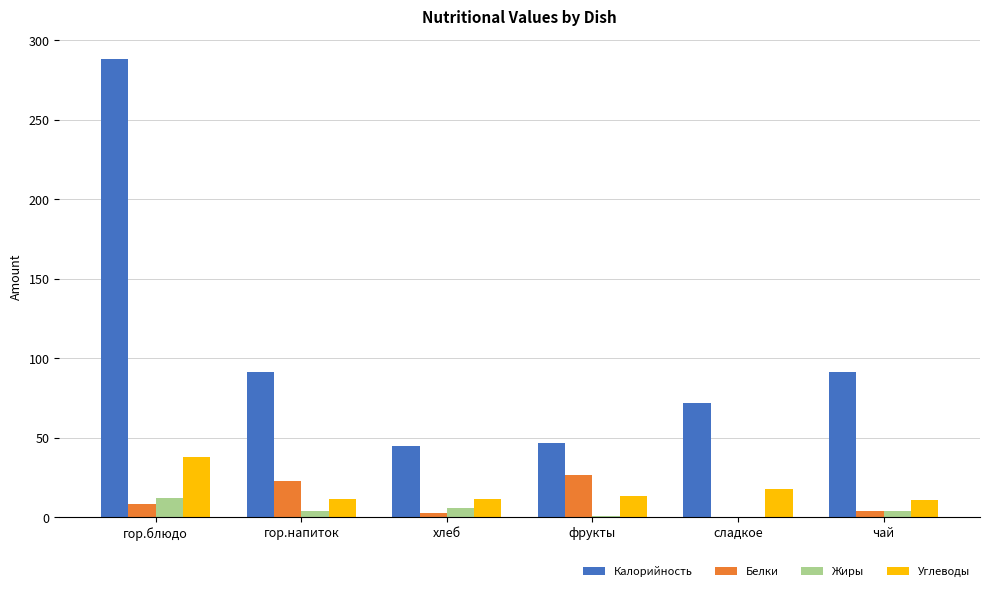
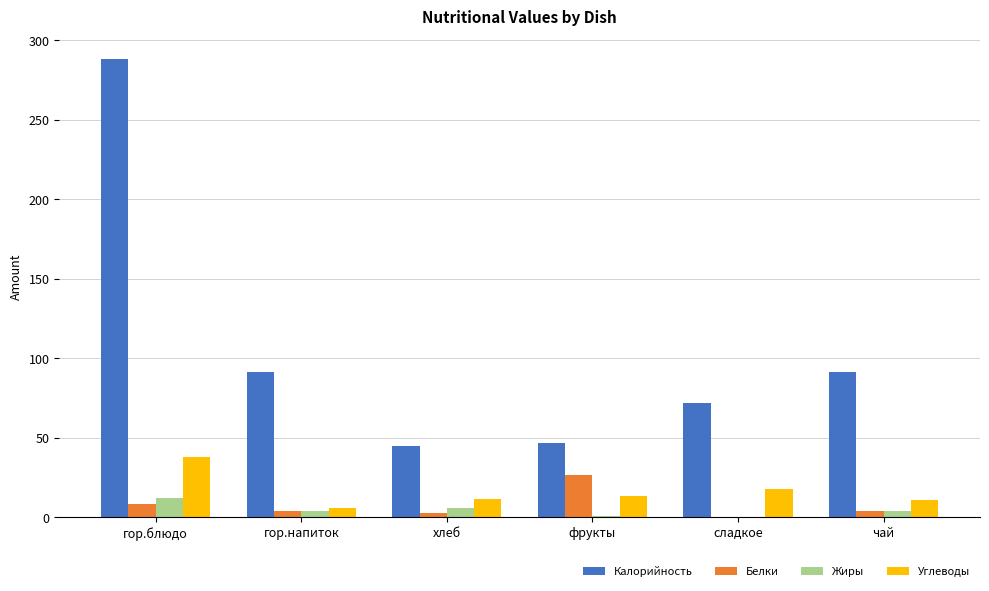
  {
    "Калорийность": {
      "гор.блюдо": 288,
      "гор.напиток": 91,
      "хлеб": 45,
      "фрукты": 46,
      "сладкое": 72,
      "чай": 91
    },
    "Белки": {
      "гор.блюдо": 8,
-     "гор.напиток": 23,
+     "гор.напиток": 4,
      "хлеб": 2,
      "фрукты": 26,
      "чай": 4
    },
    "Жиры": {
      "гор.блюдо": 12,
      "гор.напиток": 4,
      "хлеб": 6,
      "сладкое": 0,
      "чай": 4
    },
    "Углеводы": {
      "гор.блюдо": 38,
-     "гор.напиток": 11,
+     "гор.напиток": 6,
      "хлеб": 12,
      "фрукты": 14,
      "сладкое": 18,
      "чай": 11
    }
  }
